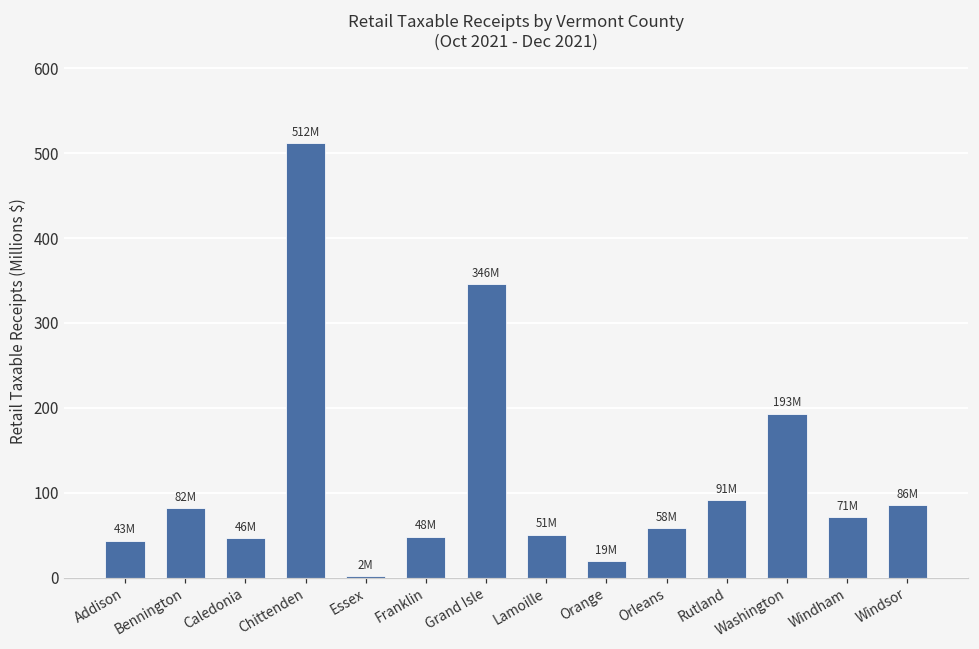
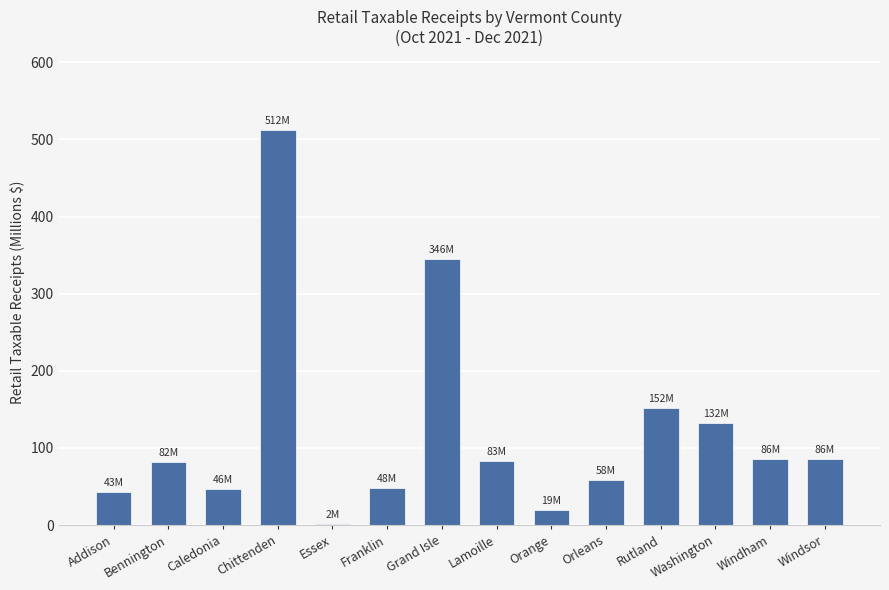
  {
    "Addison": "43M",
    "Bennington": "82M",
    "Caledonia": "46M",
    "Chittenden": "512M",
    "Essex": "2M",
    "Franklin": "48M",
    "Grand Isle": "346M",
-   "Lamoille": "51M",
+   "Lamoille": "83M",
    "Orange": "19M",
    "Orleans": "58M",
-   "Rutland": "91M",
-   "Washington": "193M",
-   "Windham": "71M",
+   "Rutland": "152M",
+   "Washington": "132M",
+   "Windham": "86M",
    "Windsor": "86M"
  }
